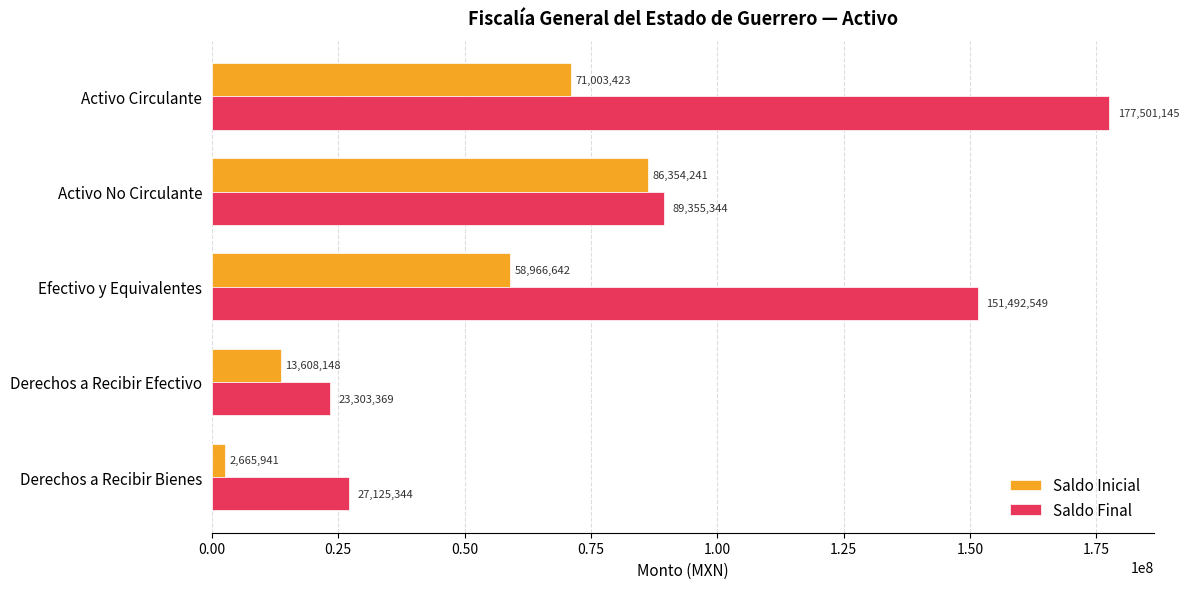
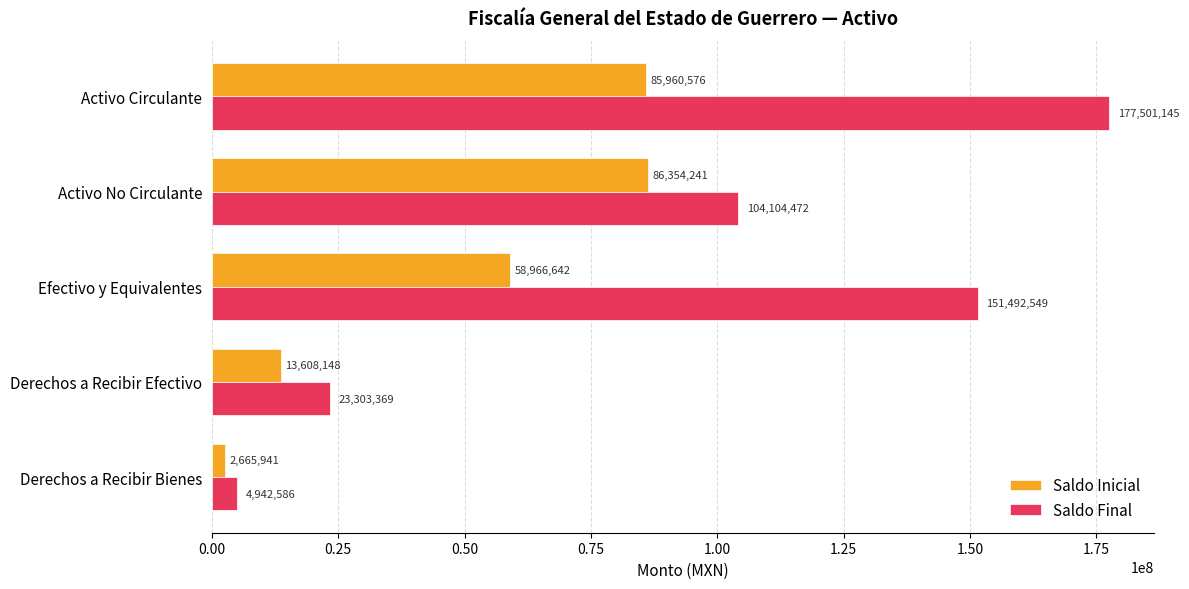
  {
    "Saldo Inicial": {
-     "Activo Circulante": "71,003,423",
+     "Activo Circulante": "85,960,576",
      "Activo No Circulante": "86,354,241",
      "Efectivo y Equivalentes": "58,966,642",
      "Derechos a Recibir Efectivo": "13,608,148",
      "Derechos a Recibir Bienes": "2,665,941"
    },
    "Saldo Final": {
      "Activo Circulante": "177,501,145",
-     "Activo No Circulante": "89,355,344",
+     "Activo No Circulante": "104,104,472",
      "Efectivo y Equivalentes": "151,492,549",
      "Derechos a Recibir Efectivo": "23,303,369",
-     "Derechos a Recibir Bienes": "27,125,344"
+     "Derechos a Recibir Bienes": "4,942,586"
    }
  }
